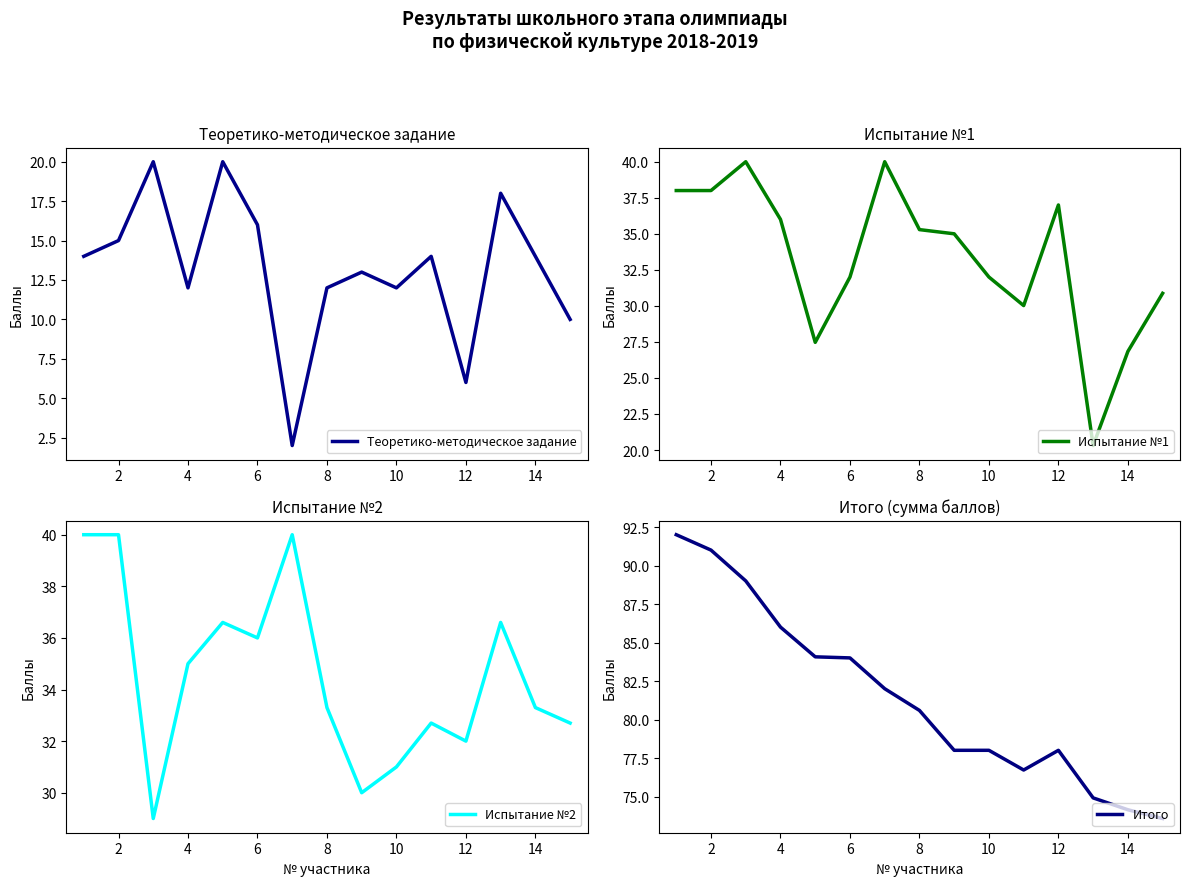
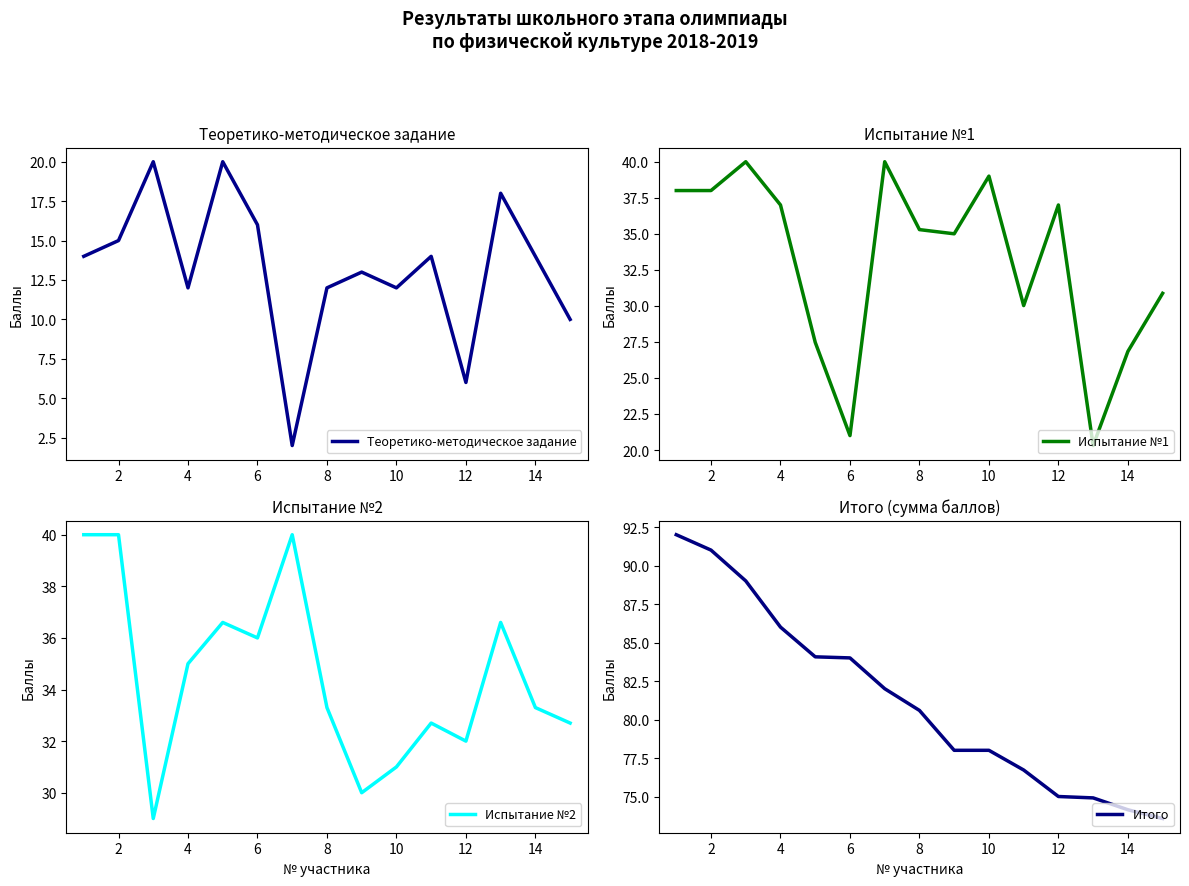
  {
    "Теоретико-методическое задание": {
      "2": 15.0,
      "4": 12.0,
      "6": 16.0,
      "8": 12.0,
      "10": 12.0,
      "12": 6.0,
      "14": 14.0
    },
    "Испытание №1": {
      "2": 38,
-     "4": 36,
-     "6": 32,
+     "4": 37,
+     "6": 21,
      "8": 35.3,
-     "10": 32,
+     "10": 39,
      "12": 37,
      "14": 27
    },
    "Испытание №2": {
      "2": 40.0,
      "4": 35.0,
      "6": 36.0,
      "8": 33.3,
      "10": 31.0,
      "12": 32.0,
      "14": 33.3
    },
    "Итого (сумма баллов)": {
      "2": 91,
      "4": 86,
      "6": 84,
      "8": 80.6,
      "10": 78,
-     "12": 78
+     "12": 75
    }
  }
